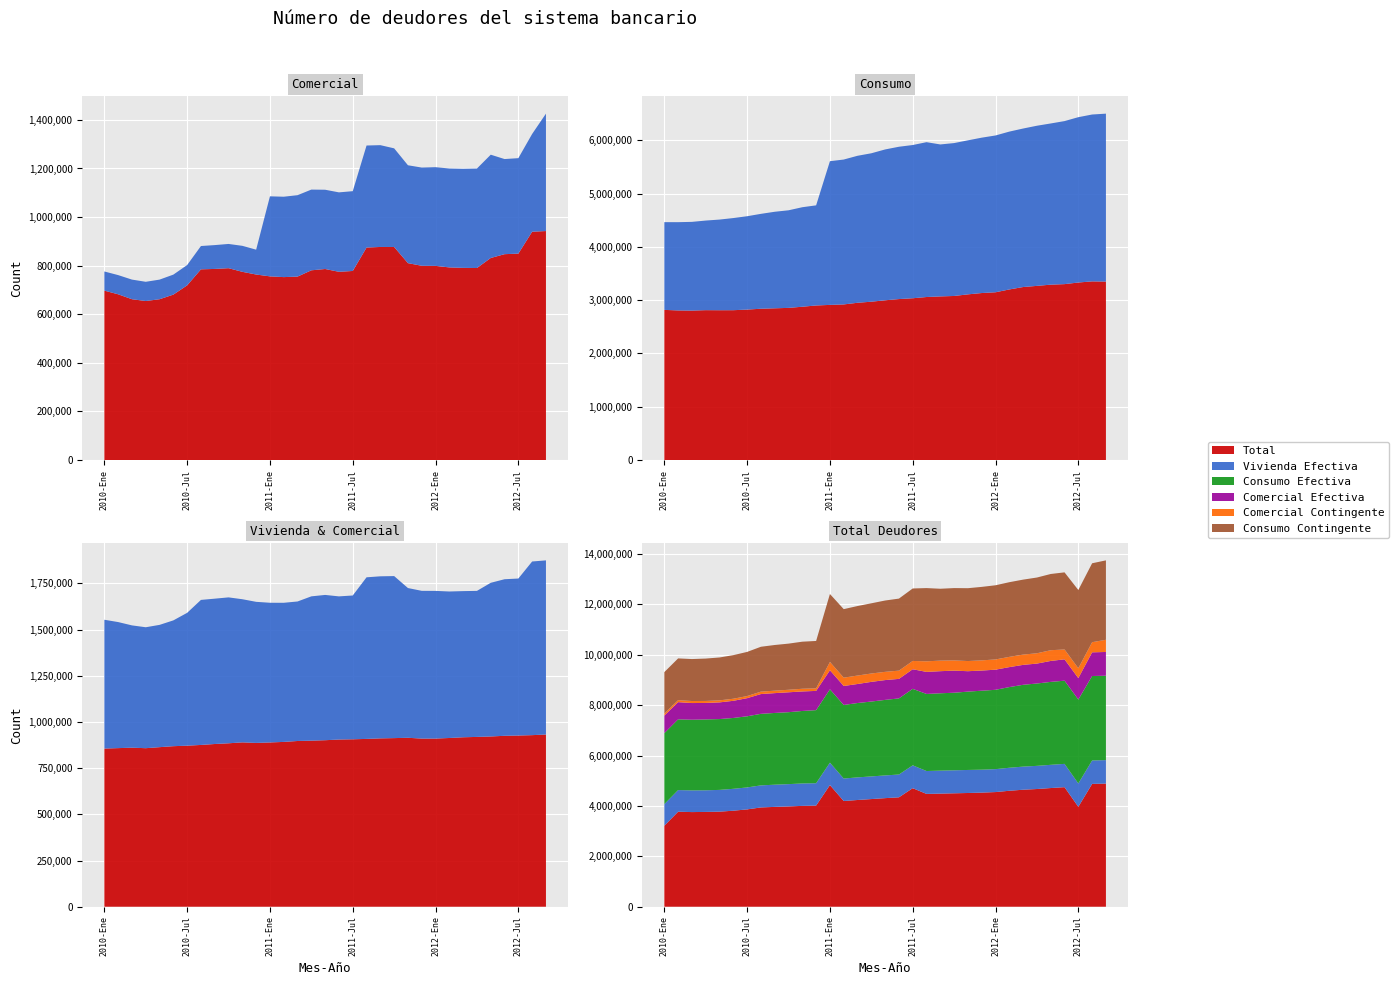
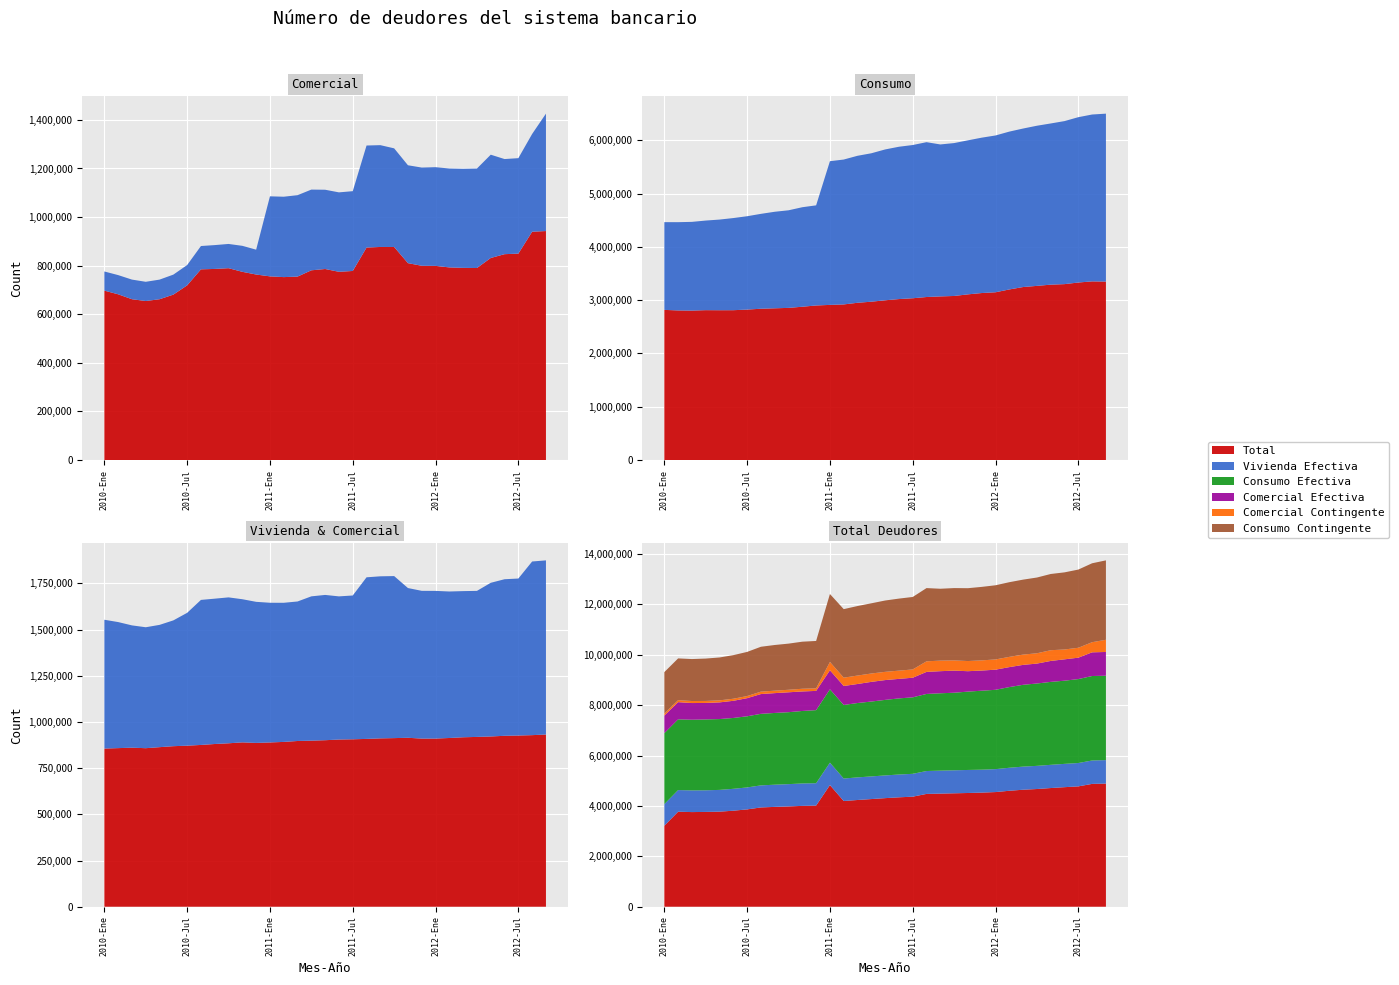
  {
    "Total Deudores": {
      "Total": {
        "2010-Ene": "3,200,000",
        "2010-Jul": "3,900,000",
        "2011-Ene": "4,800,000",
-       "2011-Jul": "4,700,000",
+       "2011-Jul": "4,400,000",
        "2012-Ene": "4,500,000",
-       "2012-Jul": "4,000,000"
+       "2012-Jul": "4,800,000"
      },
      "Vivienda Efectiva": {
        "2010-Ene": "900,000",
        "2010-Jul": "900,000",
        "2011-Ene": "900,000",
        "2011-Jul": "900,000",
        "2012-Ene": "900,000",
        "2012-Jul": "900,000"
      },
      "Consumo Efectiva": {
        "2010-Ene": "2,800,000",
        "2010-Jul": "2,800,000",
        "2011-Ene": "2,900,000",
        "2011-Jul": "3,000,000",
        "2012-Ene": "3,100,000",
        "2012-Jul": "3,300,000"
      },
      "Comercial Efectiva": {
        "2011-Ene": "800,000",
        "2011-Jul": "800,000",
        "2012-Ene": "800,000",
        "2012-Jul": "800,000"
      },
      "Comercial Contingente": {
        "2011-Ene": "300,000",
        "2011-Jul": "300,000",
        "2012-Ene": "400,000",
        "2012-Jul": "400,000"
      },
      "Consumo Contingente": {
        "2010-Ene": "1,600,000",
        "2010-Jul": "1,800,000",
        "2011-Ene": "2,700,000",
        "2011-Jul": "2,900,000",
        "2012-Ene": "2,900,000",
        "2012-Jul": "3,100,000"
      }
    }
  }
